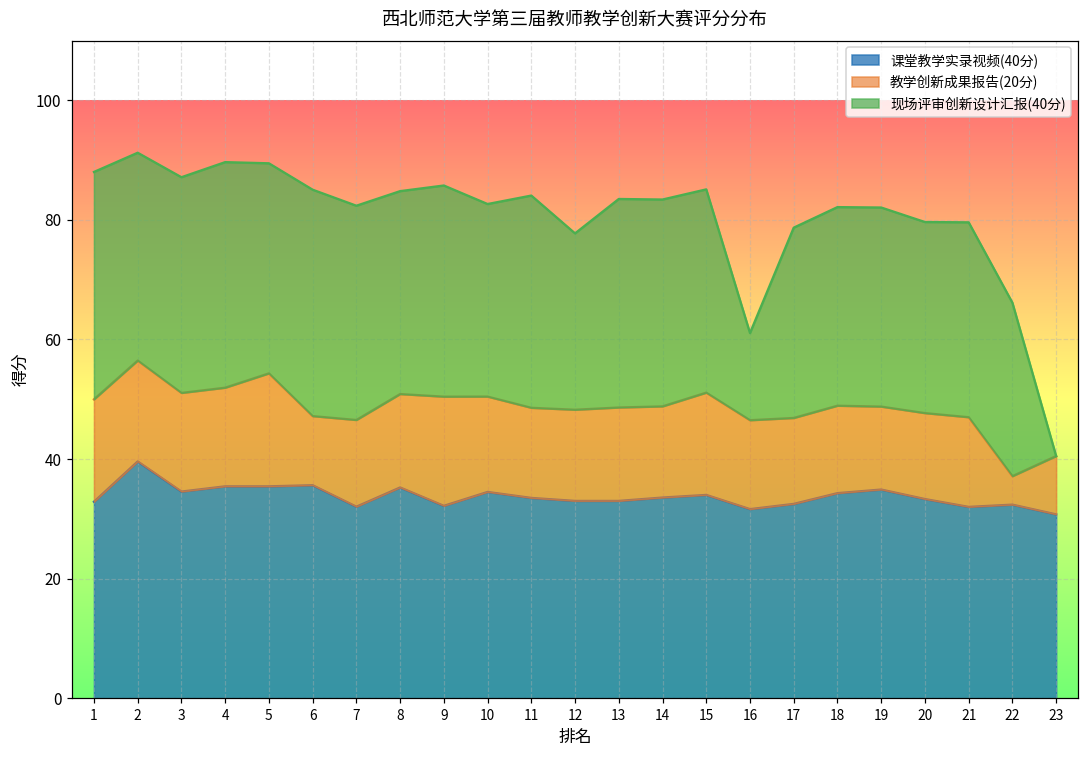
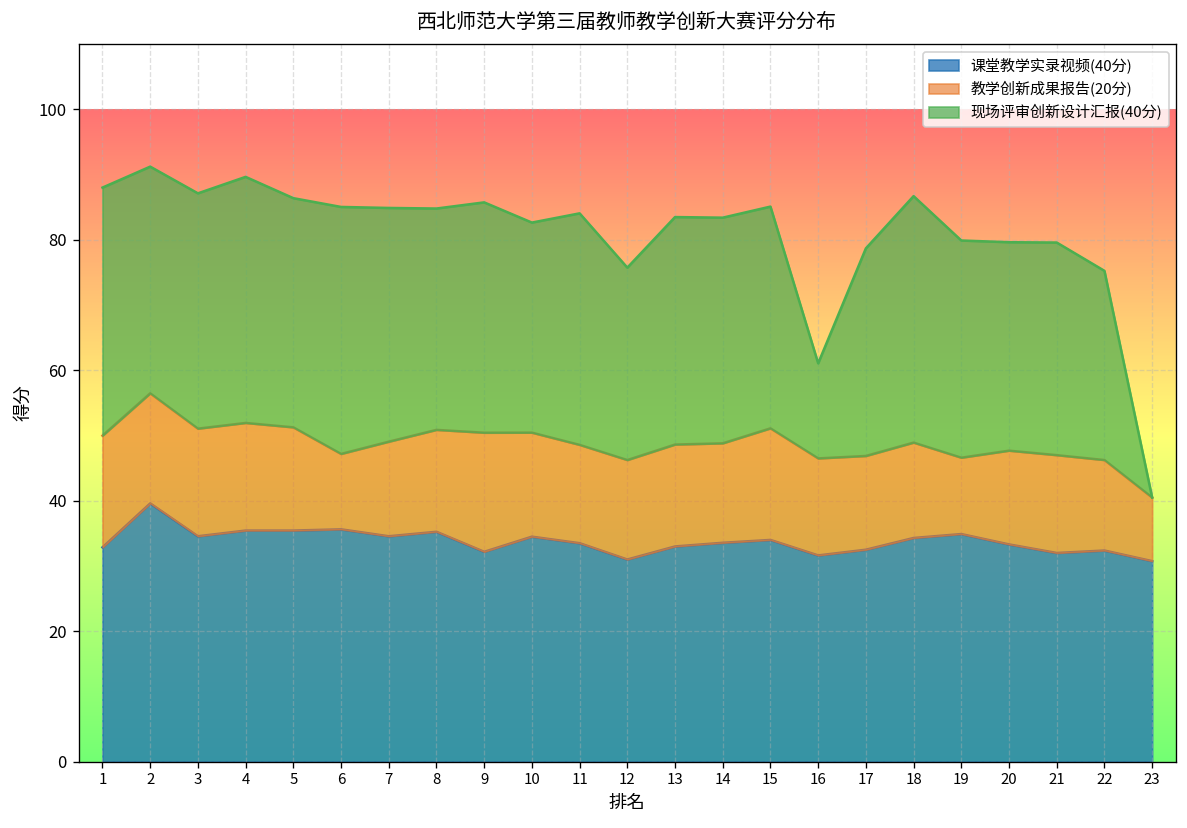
  {
    "课堂教学实录视频(40分)": {
      "1": 33,
      "2": 40,
      "3": 35,
      "4": 35,
      "5": 35,
      "6": 36,
-     "7": 32,
+     "7": 35,
      "8": 35,
      "9": 32,
      "10": 35,
      "11": 34,
-     "12": 33,
+     "12": 31,
      "13": 33,
      "14": 34,
      "15": 34,
      "16": 32,
      "17": 33,
      "18": 34,
      "19": 35,
      "20": 33,
      "21": 32,
      "22": 32,
      "23": 31
    },
    "教学创新成果报告(20分)": {
      "1": 17,
      "2": 17,
      "3": 17,
      "4": 17,
-     "5": 19,
+     "5": 16,
      "6": 12,
      "7": 15,
      "8": 16,
      "9": 18,
      "10": 16,
      "11": 15,
      "12": 15,
      "13": 16,
      "14": 15,
      "15": 17,
      "16": 15,
      "17": 14,
      "18": 15,
-     "19": 14,
+     "19": 12,
      "20": 14,
      "21": 15,
-     "22": 5
+     "22": 14
    },
    "现场评审创新设计汇报(40分)": {
      "1": 38,
      "2": 35,
      "3": 36,
      "4": 38,
      "5": 35,
      "6": 38,
      "7": 36,
      "8": 34,
      "9": 35,
      "10": 32,
      "11": 36,
      "12": 30,
      "13": 35,
      "14": 35,
      "15": 34,
      "16": 15,
      "17": 32,
-     "18": 33,
+     "18": 38,
      "19": 33,
      "20": 32,
      "21": 33,
      "22": 29
    }
  }
